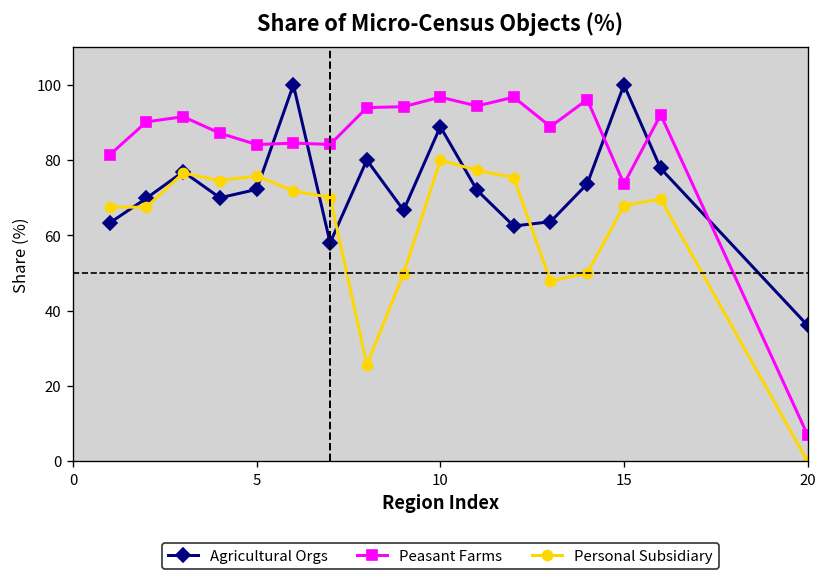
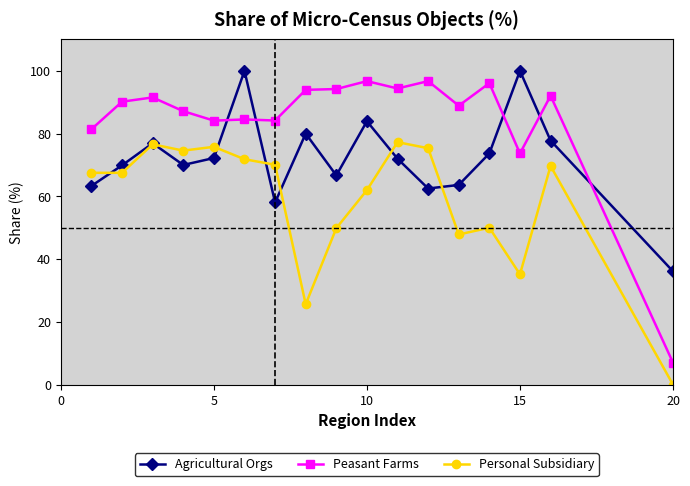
  {
    "Agricultural Orgs": {
      "5": 72,
-     "10": 89,
+     "10": 84,
      "15": 100,
      "20": 36
    },
    "Peasant Farms": {
      "5": 84,
      "10": 97,
      "15": 74,
      "20": 7
    },
    "Personal Subsidiary": {
      "5": 76,
-     "10": 80,
-     "15": 68,
+     "10": 62,
+     "15": 35,
      "20": 0
    }
  }
